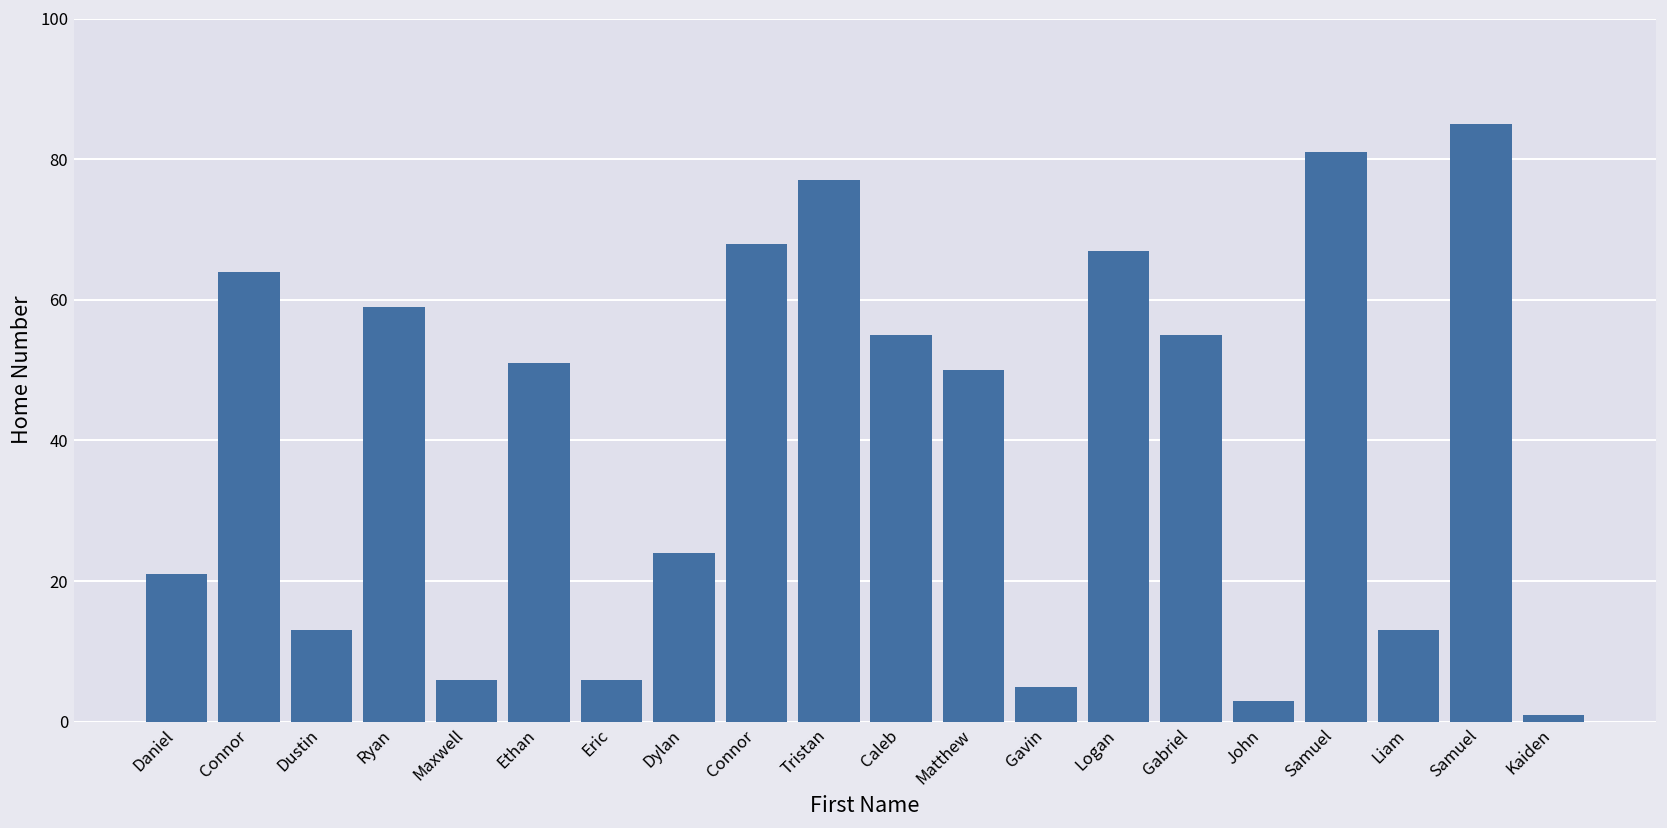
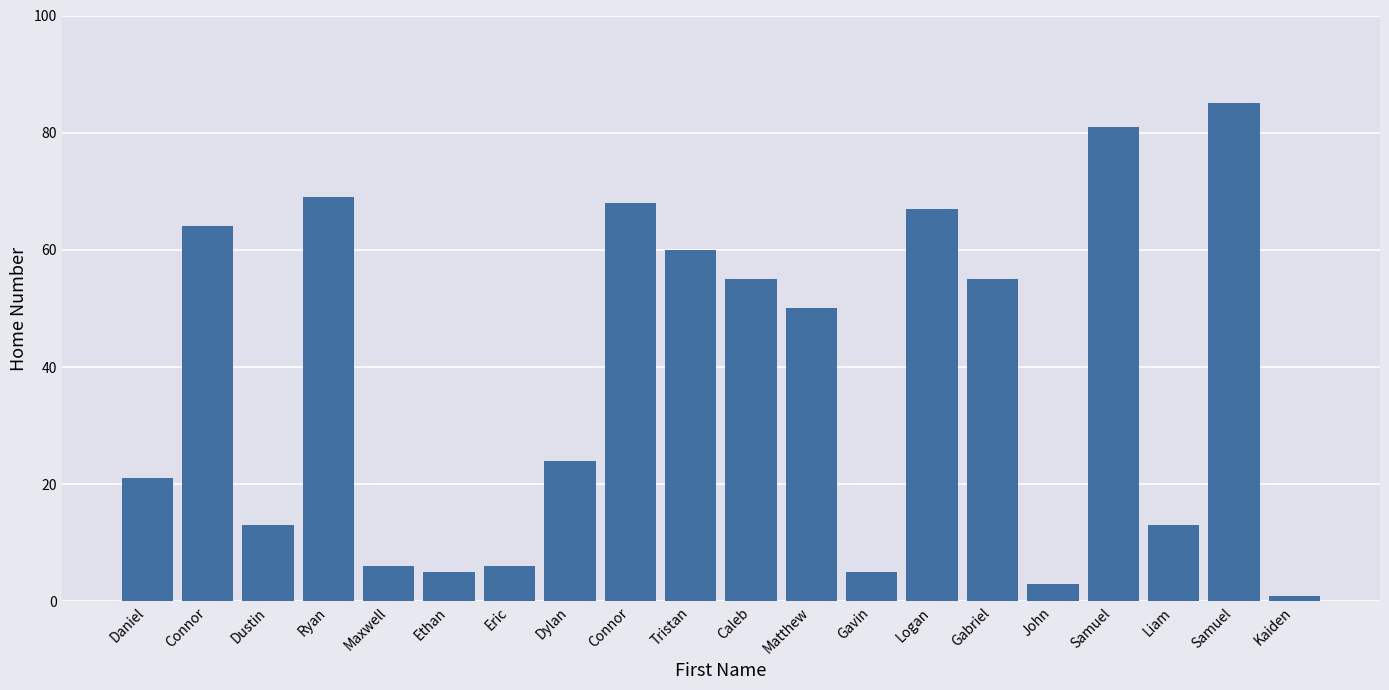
  {
    "Daniel": 21,
    "Dustin": 13,
-   "Ryan": 59,
+   "Ryan": 69,
    "Maxwell": 6,
-   "Ethan": 51,
+   "Ethan": 5,
    "Eric": 6,
    "Dylan": 24,
-   "Tristan": 77,
+   "Tristan": 60,
    "Caleb": 55,
    "Matthew": 50,
    "Gavin": 5,
    "Logan": 67,
    "Gabriel": 55,
    "John": 3,
    "Liam": 13,
    "Kaiden": 1
  }
